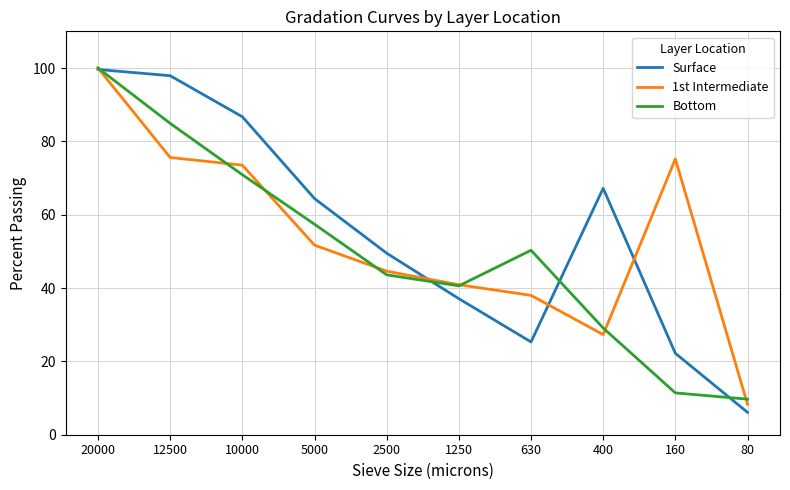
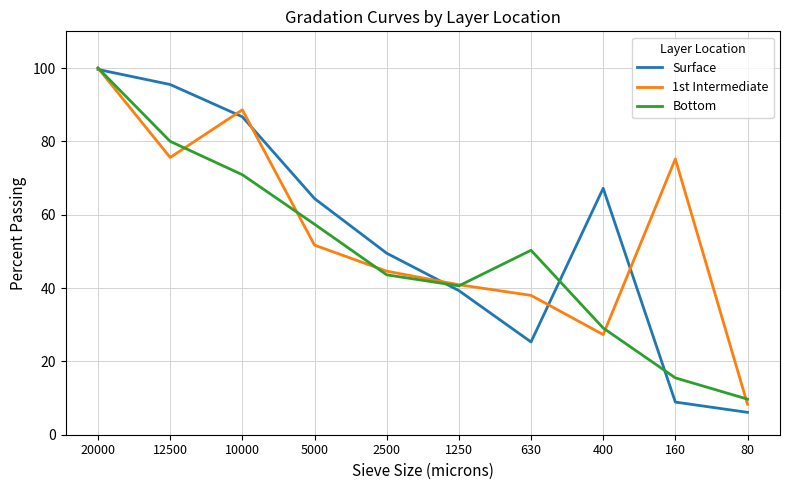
  {
    "Surface": {
-     "12500": 98,
+     "12500": 96,
      "10000": 87,
      "5000": 64,
      "2500": 50,
-     "1250": 37,
+     "1250": 39,
      "630": 25,
      "400": 67,
-     "160": 22,
+     "160": 9,
      "80": 6
    },
    "1st Intermediate": {
      "12500": 76,
-     "10000": 74,
+     "10000": 89,
      "5000": 52,
      "2500": 45,
      "630": 38,
      "400": 27,
      "160": 75,
      "80": 8
    },
    "Bottom": {
-     "12500": 85,
+     "12500": 80,
      "10000": 71,
      "5000": 57,
      "2500": 44,
      "630": 50,
      "400": 29,
-     "160": 11,
+     "160": 16,
      "80": 10
    }
  }
